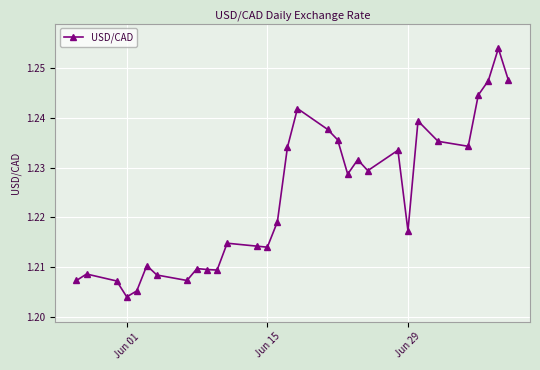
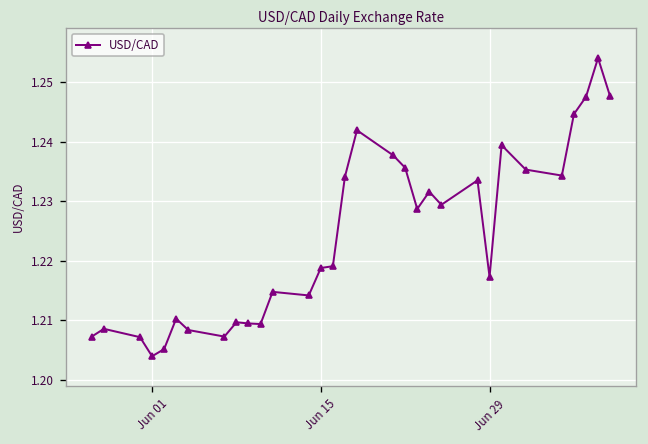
  {
    "Jun 01": 1.204,
-   "Jun 15": 1.214,
+   "Jun 15": 1.219,
    "Jun 29": 1.217
  }
